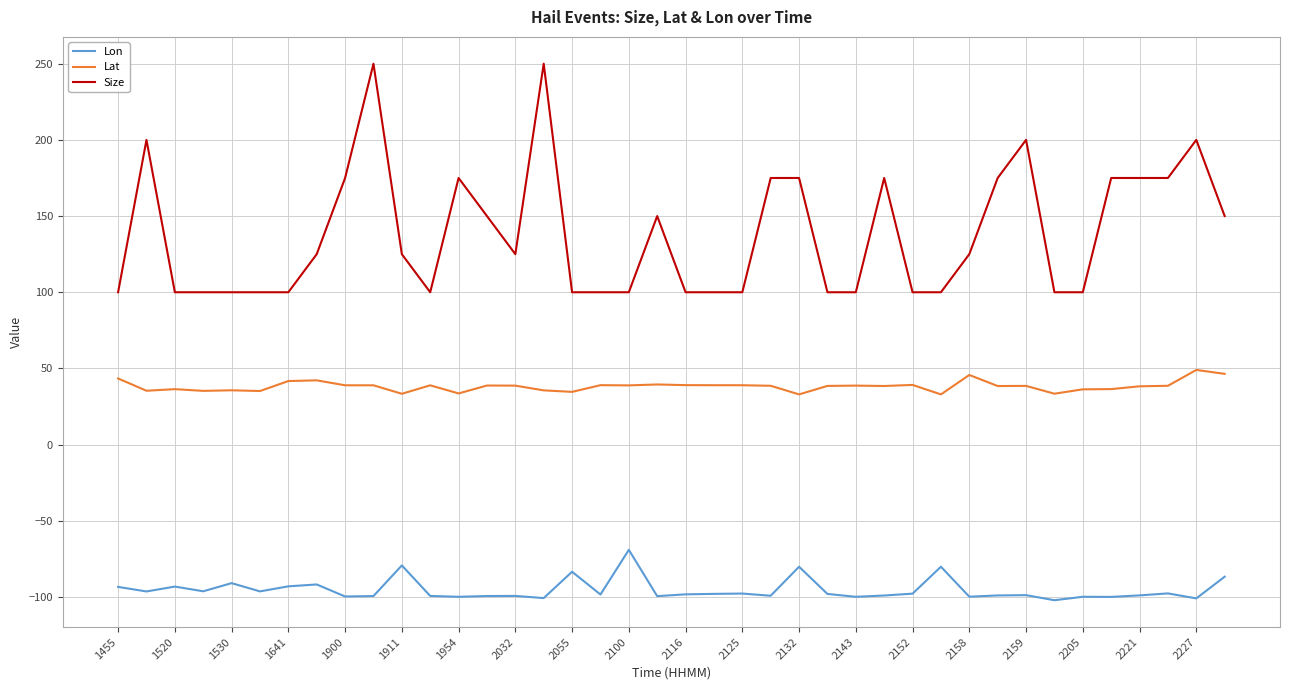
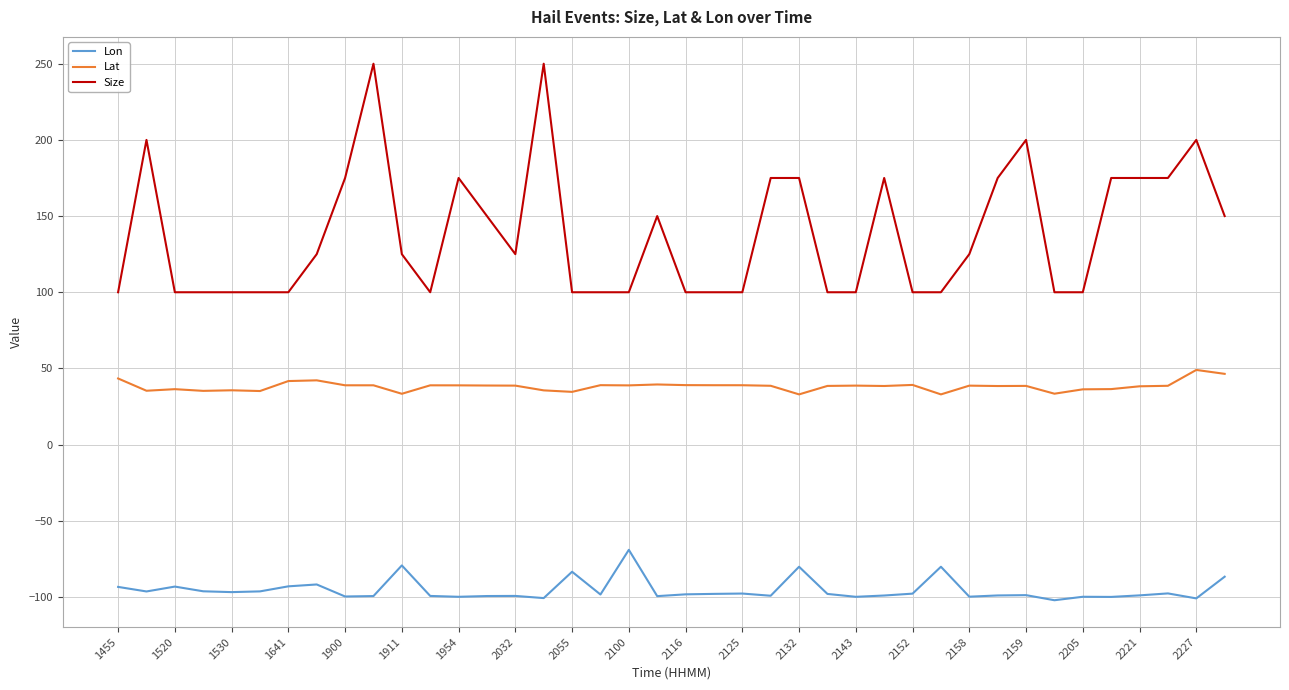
  {
    "Lon": {
      "1455": -93,
      "1520": -93,
-     "1530": -91,
+     "1530": -97,
      "1641": -93,
      "1900": -100,
      "1911": -79,
      "1954": -100,
      "2032": -99,
      "2055": -83,
      "2100": -69,
      "2116": -98,
      "2125": -98,
      "2132": -80,
      "2143": -100,
      "2152": -98,
      "2158": -100,
      "2159": -99,
      "2205": -100,
      "2221": -99,
      "2227": -101
    },
    "Lat": {
      "1455": 43,
      "1520": 36,
      "1530": 36,
      "1641": 42,
      "1900": 39,
      "1911": 33,
-     "1954": 34,
+     "1954": 39,
      "2032": 39,
      "2055": 35,
      "2100": 39,
      "2116": 39,
      "2125": 39,
      "2132": 33,
      "2143": 39,
      "2152": 39,
-     "2158": 46,
+     "2158": 39,
      "2159": 39,
      "2205": 36,
      "2221": 38,
      "2227": 49
    },
    "Size": {
      "1455": 100,
      "1520": 100,
      "1530": 100,
      "1641": 100,
      "1900": 175,
      "1911": 125,
      "1954": 175,
      "2032": 125,
      "2055": 100,
      "2100": 100,
      "2116": 100,
      "2125": 100,
      "2132": 175,
      "2143": 100,
      "2152": 100,
      "2158": 125,
      "2159": 200,
      "2205": 100,
      "2221": 175,
      "2227": 200
    }
  }
